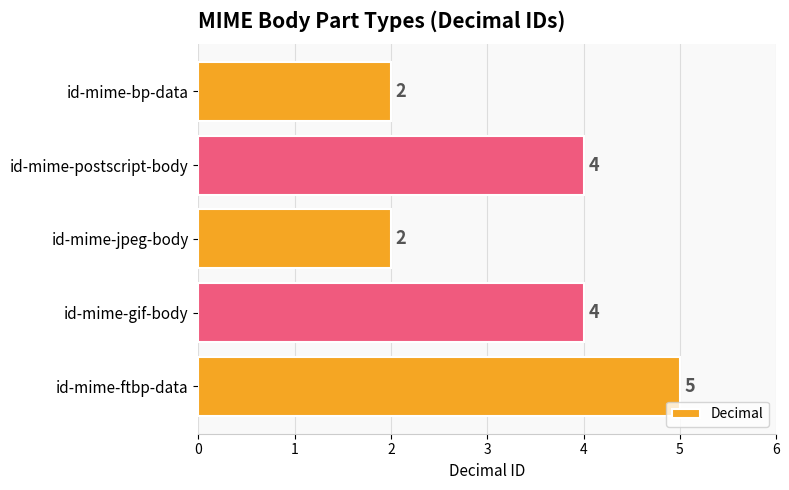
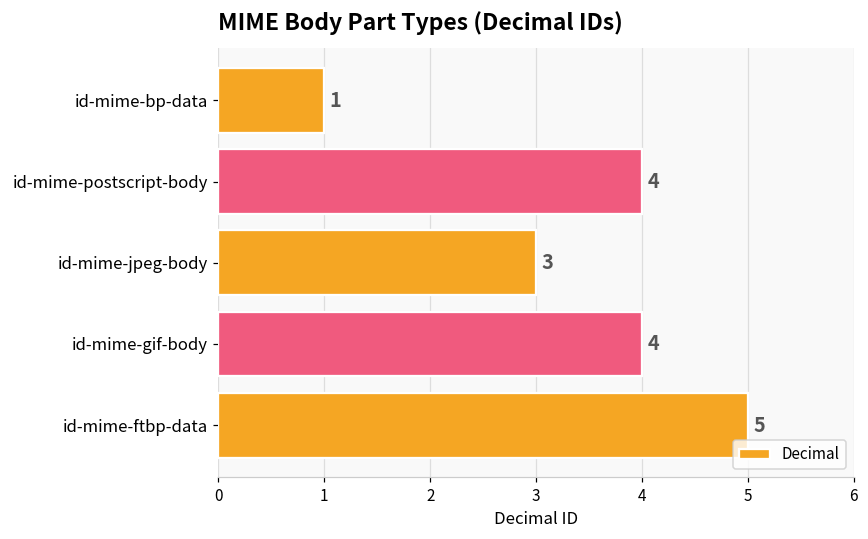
  {
-   "id-mime-bp-data": 2,
+   "id-mime-bp-data": 1,
    "id-mime-postscript-body": 4,
-   "id-mime-jpeg-body": 2,
+   "id-mime-jpeg-body": 3,
    "id-mime-gif-body": 4,
    "id-mime-ftbp-data": 5
  }
